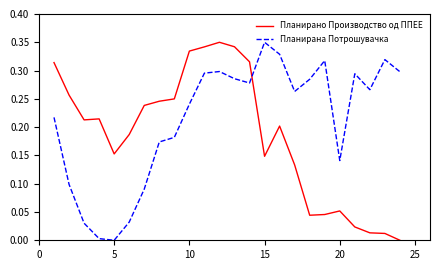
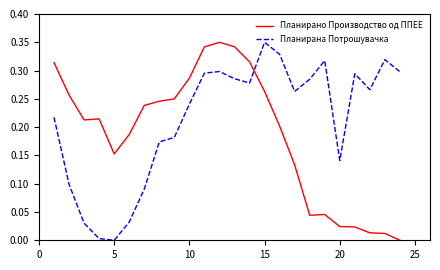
  {
    "Планирано Производство од ППЕЕ": {
      "5": 0.15,
-     "10": 0.33,
-     "15": 0.15,
-     "20": 0.05
+     "10": 0.29,
+     "15": 0.26,
+     "20": 0.02
    },
    "Планирана Потрошувачка": {
      "5": 0.00,
      "10": 0.24,
      "15": 0.35,
      "20": 0.14
    }
  }
